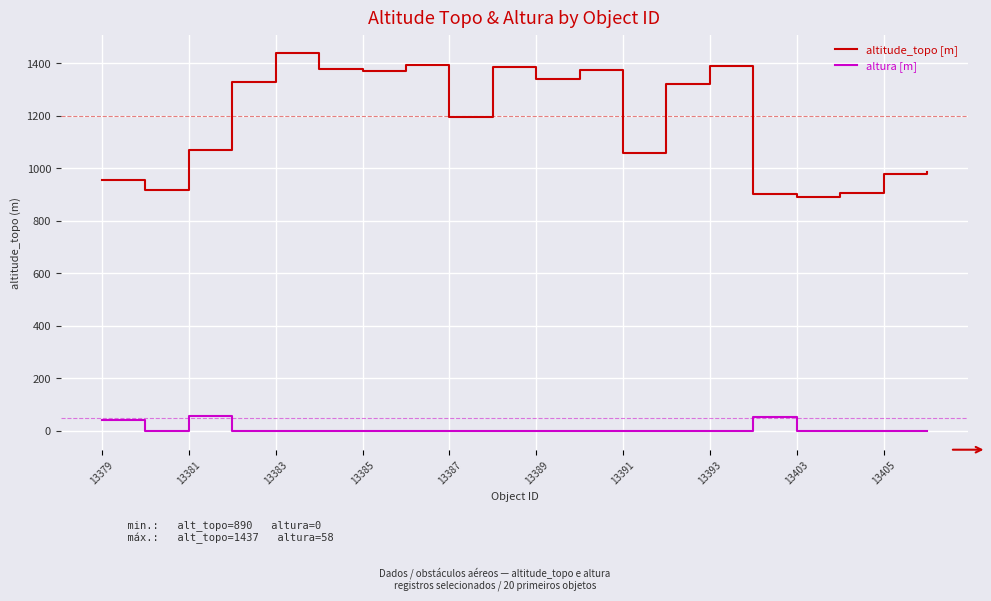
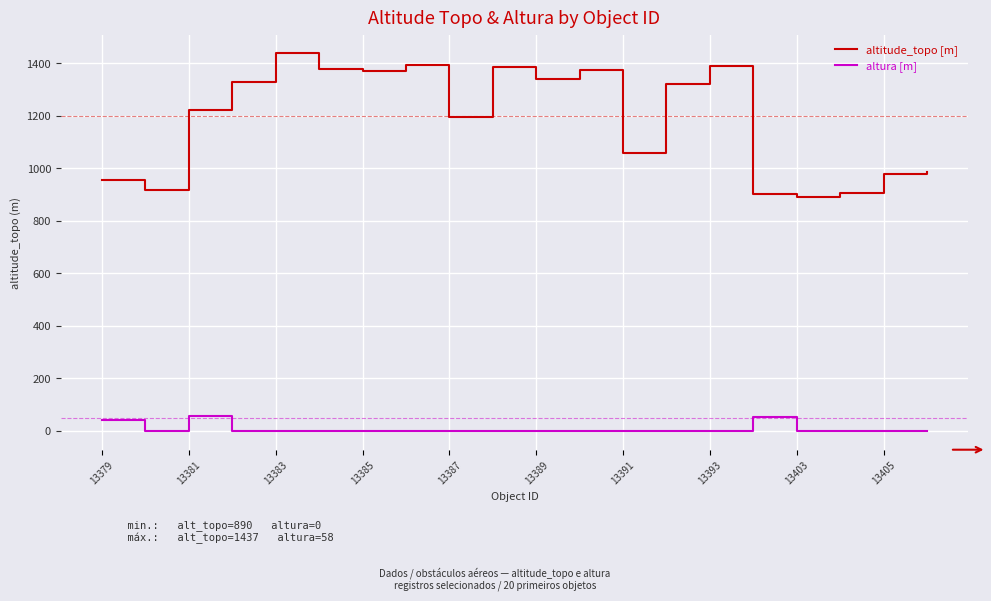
  {
    "altitude_topo [m]": {
      "13379": 960,
-     "13381": 1070,
+     "13381": 1220,
      "13383": 1440,
      "13385": 1370,
      "13387": 1190,
      "13389": 1340,
      "13391": 1060,
      "13393": 1390,
      "13403": 890,
      "13405": 980
    },
    "altura [m]": {
      "13379": 40,
      "13381": 60,
      "13383": 0,
      "13385": 0,
      "13387": 0,
      "13389": 0,
      "13391": 0,
      "13393": 0,
      "13403": 0,
      "13405": 0
    }
  }
